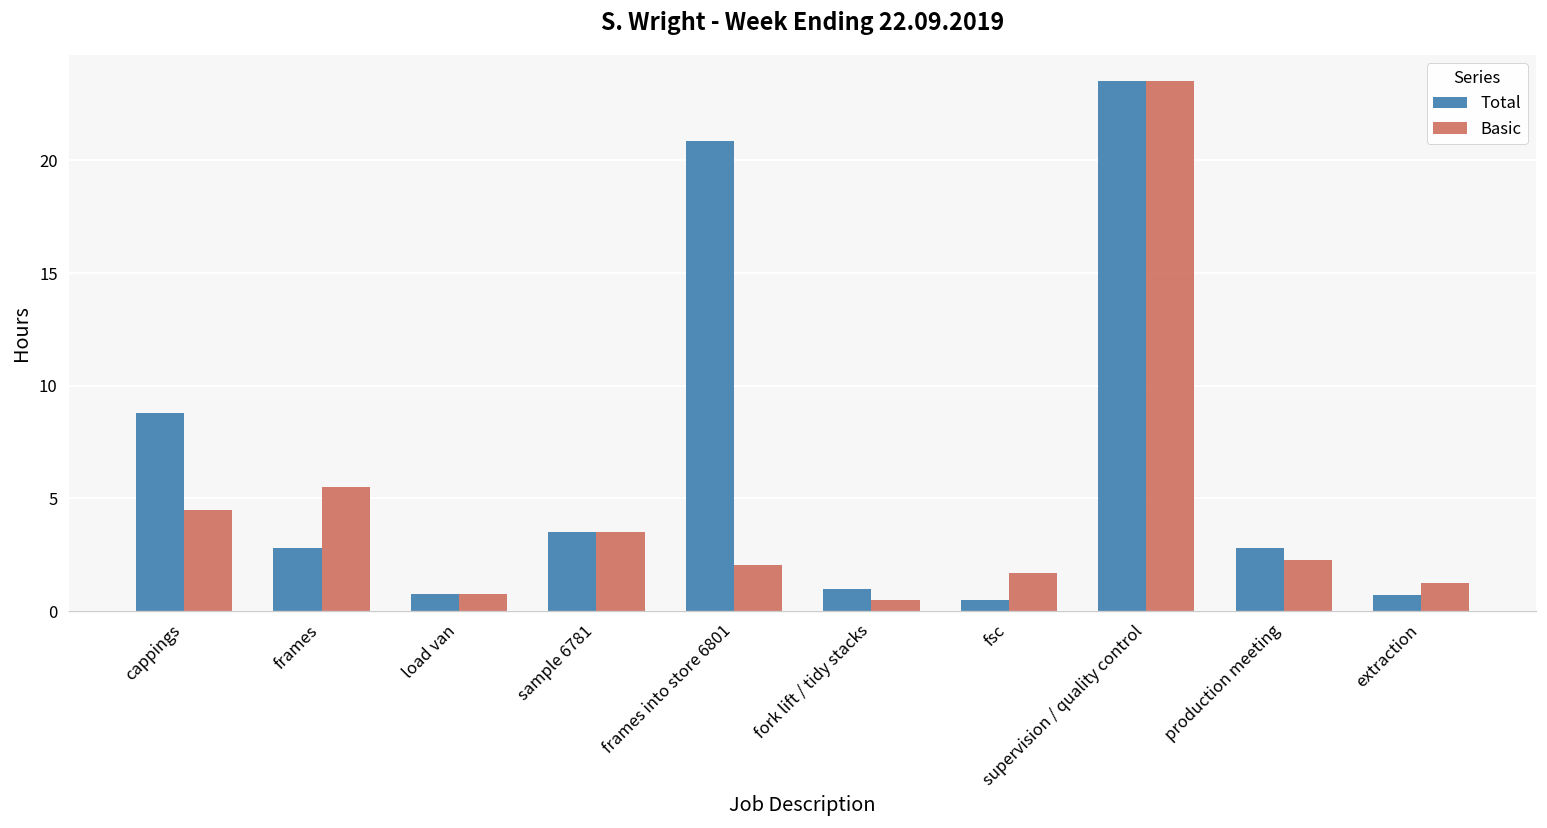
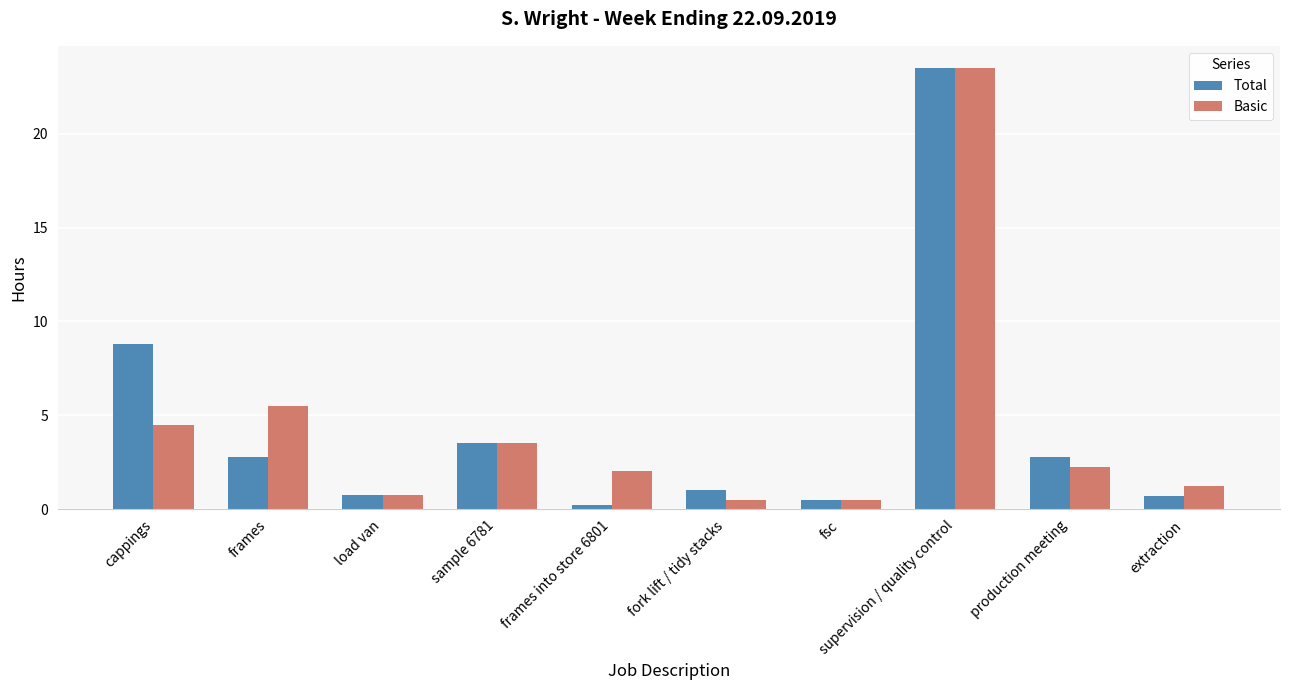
  {
    "Total": {
      "cappings": 8.8,
      "frames": 2.8,
      "load van": 0.8,
      "sample 6781": 3.5,
-     "frames into store 6801": 20.9,
+     "frames into store 6801": 0.3,
      "fork lift / tidy stacks": 1.0,
      "fsc": 0.5,
      "supervision / quality control": 23.5,
      "production meeting": 2.8,
      "extraction": 0.7
    },
    "Basic": {
      "cappings": 4.5,
      "frames": 5.5,
      "load van": 0.8,
      "sample 6781": 3.5,
      "frames into store 6801": 2.1,
      "fork lift / tidy stacks": 0.5,
-     "fsc": 1.7,
+     "fsc": 0.5,
      "supervision / quality control": 23.5,
      "production meeting": 2.3,
      "extraction": 1.3
    }
  }
